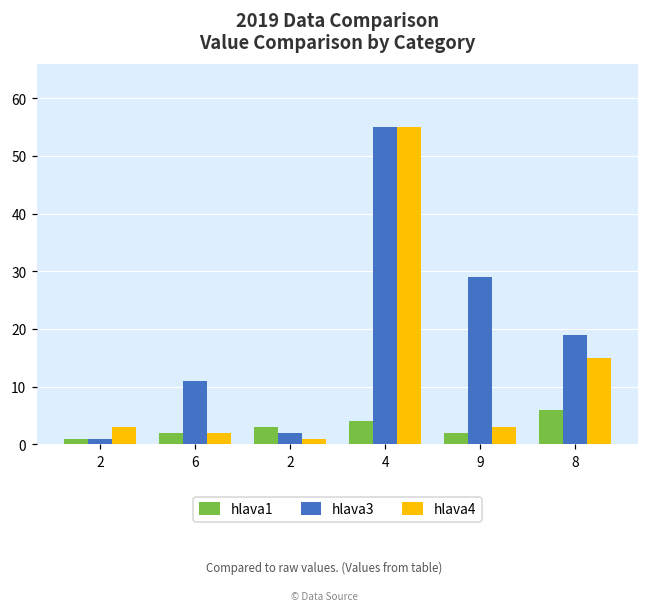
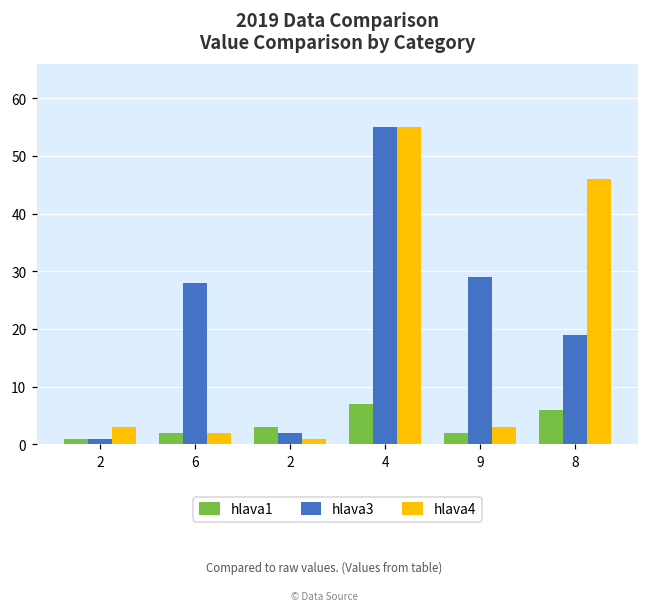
  {
    "hlava1": {
      "6": 2,
-     "4": 4,
+     "4": 7,
      "9": 2,
      "8": 6
    },
    "hlava3": {
-     "6": 11,
+     "6": 28,
      "4": 55,
      "9": 29,
      "8": 19
    },
    "hlava4": {
      "6": 2,
      "4": 55,
      "9": 3,
-     "8": 15
+     "8": 46
    }
  }
